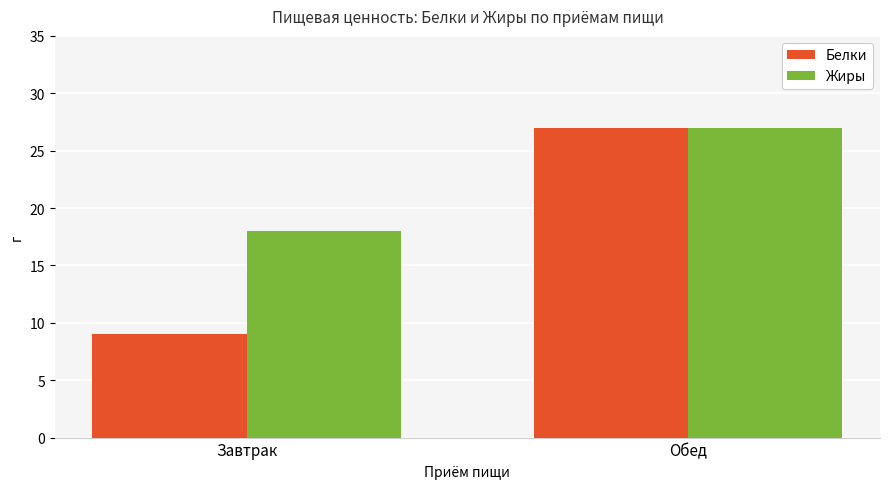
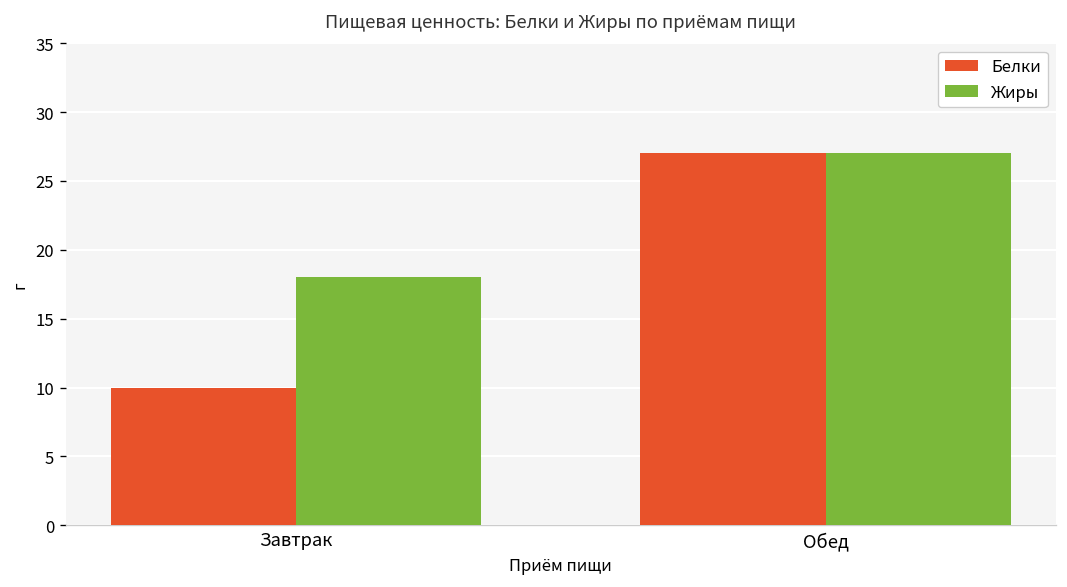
  {
    "Белки": {
-     "Завтрак": 9,
+     "Завтрак": 10,
      "Обед": 27
    },
    "Жиры": {
      "Завтрак": 18,
      "Обед": 27
    }
  }
